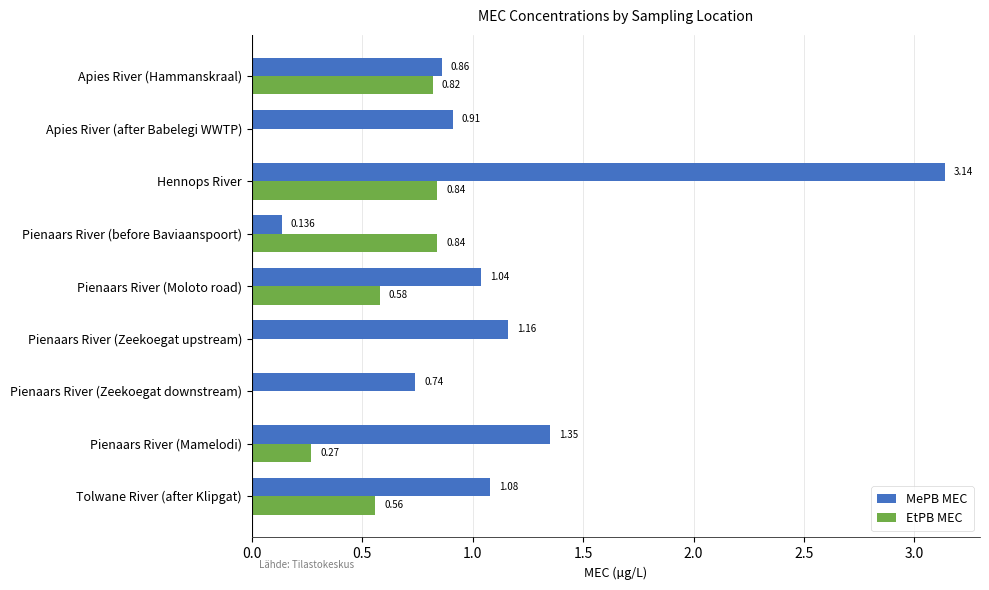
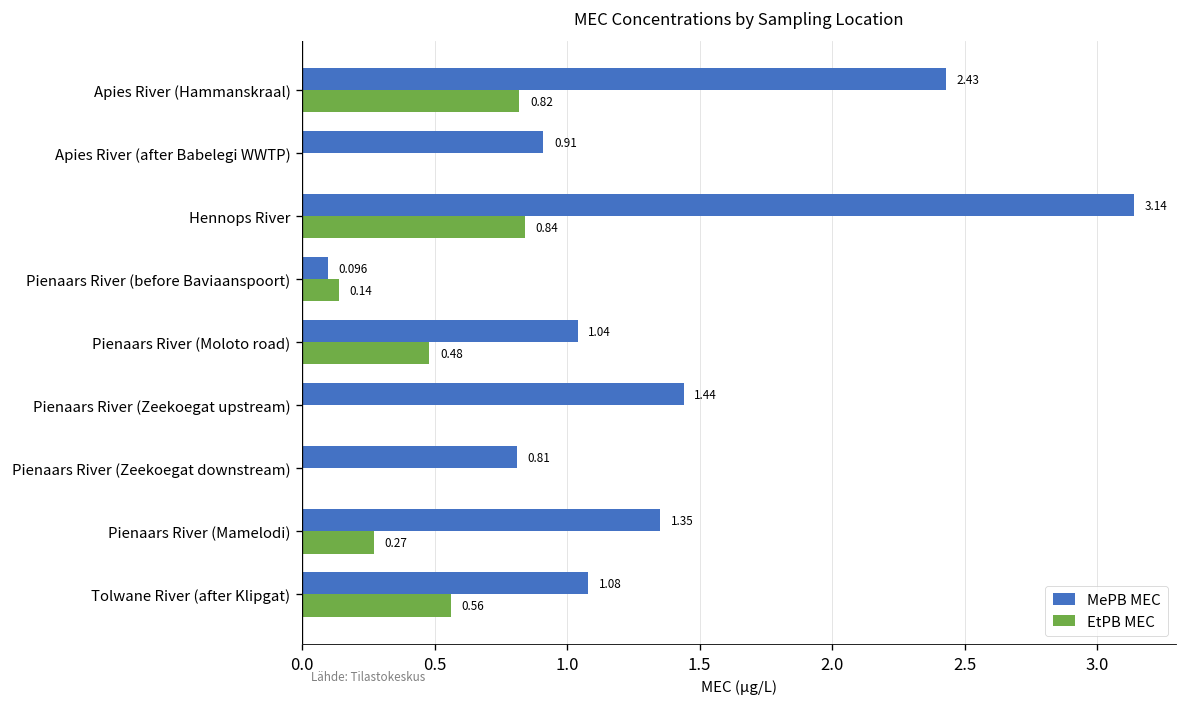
  {
    "MePB MEC": {
-     "Apies River (Hammanskraal)": 0.86,
+     "Apies River (Hammanskraal)": 2.43,
      "Apies River (after Babelegi WWTP)": 0.91,
      "Hennops River": 3.14,
-     "Pienaars River (before Baviaanspoort)": 0.136,
+     "Pienaars River (before Baviaanspoort)": 0.096,
      "Pienaars River (Moloto road)": 1.04,
-     "Pienaars River (Zeekoegat upstream)": 1.16,
-     "Pienaars River (Zeekoegat downstream)": 0.74,
+     "Pienaars River (Zeekoegat upstream)": 1.44,
+     "Pienaars River (Zeekoegat downstream)": 0.81,
      "Pienaars River (Mamelodi)": 1.35,
      "Tolwane River (after Klipgat)": 1.08
    },
    "EtPB MEC": {
      "Apies River (Hammanskraal)": 0.82,
      "Hennops River": 0.84,
-     "Pienaars River (before Baviaanspoort)": 0.84,
-     "Pienaars River (Moloto road)": 0.58,
+     "Pienaars River (before Baviaanspoort)": 0.14,
+     "Pienaars River (Moloto road)": 0.48,
      "Pienaars River (Mamelodi)": 0.27,
      "Tolwane River (after Klipgat)": 0.56
    }
  }
